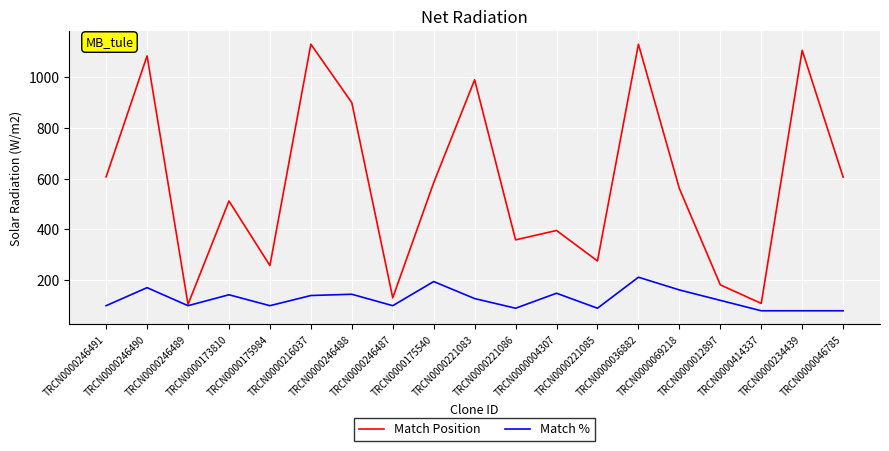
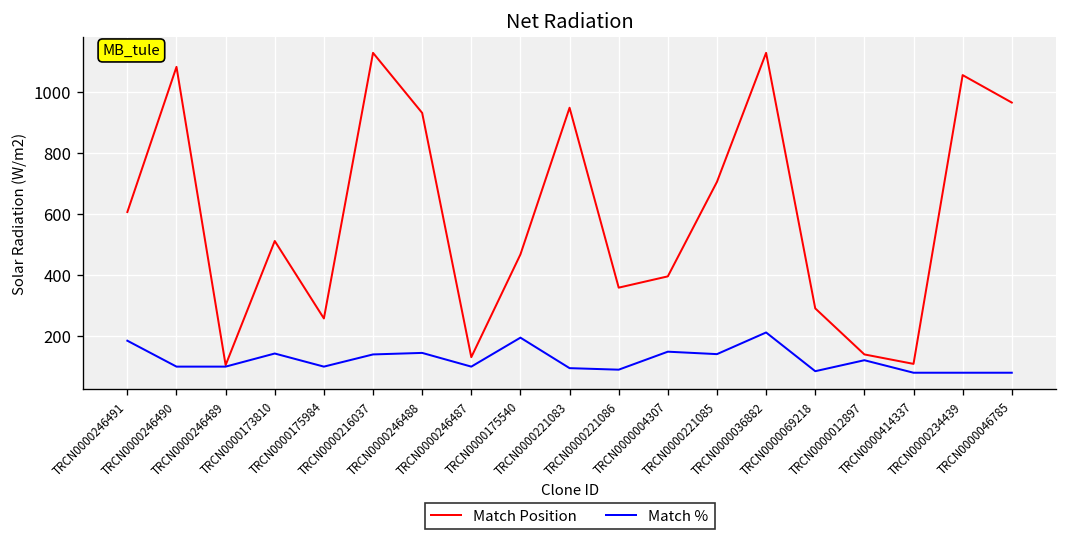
  {
    "Match Position": {
      "TRCN0000246491": 610,
      "TRCN0000246490": 1080,
      "TRCN0000173810": 510,
      "TRCN0000175984": 260,
      "TRCN0000216037": 1130,
-     "TRCN0000246488": 900,
+     "TRCN0000246488": 930,
      "TRCN0000246487": 130,
-     "TRCN0000175540": 580,
-     "TRCN0000221083": 990,
+     "TRCN0000175540": 470,
+     "TRCN0000221083": 950,
      "TRCN0000221086": 360,
      "TRCN0000004307": 400,
-     "TRCN0000221085": 280,
+     "TRCN0000221085": 710,
      "TRCN0000036882": 1130,
-     "TRCN0000069218": 560,
-     "TRCN0000012897": 180,
+     "TRCN0000069218": 290,
+     "TRCN0000012897": 140,
      "TRCN0000414337": 110,
-     "TRCN0000234439": 1110,
-     "TRCN0000046785": 610
+     "TRCN0000234439": 1060,
+     "TRCN0000046785": 970
    },
    "Match %": {
-     "TRCN0000246491": 100,
-     "TRCN0000246490": 170,
+     "TRCN0000246491": 190,
+     "TRCN0000246490": 100,
      "TRCN0000173810": 140,
      "TRCN0000175984": 100,
      "TRCN0000216037": 140,
      "TRCN0000246488": 150,
      "TRCN0000246487": 100,
      "TRCN0000175540": 200,
-     "TRCN0000221083": 130,
+     "TRCN0000221083": 100,
      "TRCN0000221086": 90,
      "TRCN0000004307": 150,
-     "TRCN0000221085": 90,
+     "TRCN0000221085": 140,
      "TRCN0000036882": 210,
-     "TRCN0000069218": 160,
+     "TRCN0000069218": 90,
      "TRCN0000012897": 120,
      "TRCN0000414337": 80,
      "TRCN0000234439": 80,
      "TRCN0000046785": 80
    }
  }
